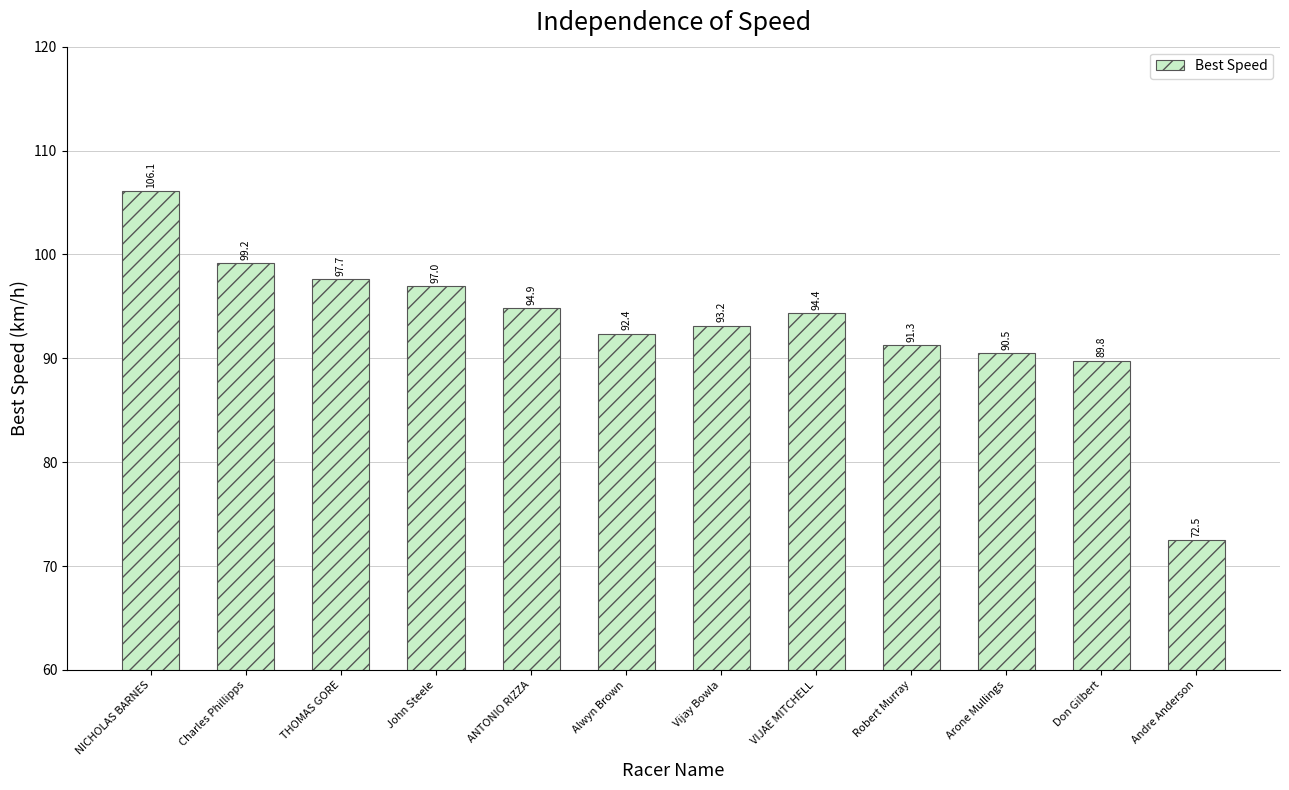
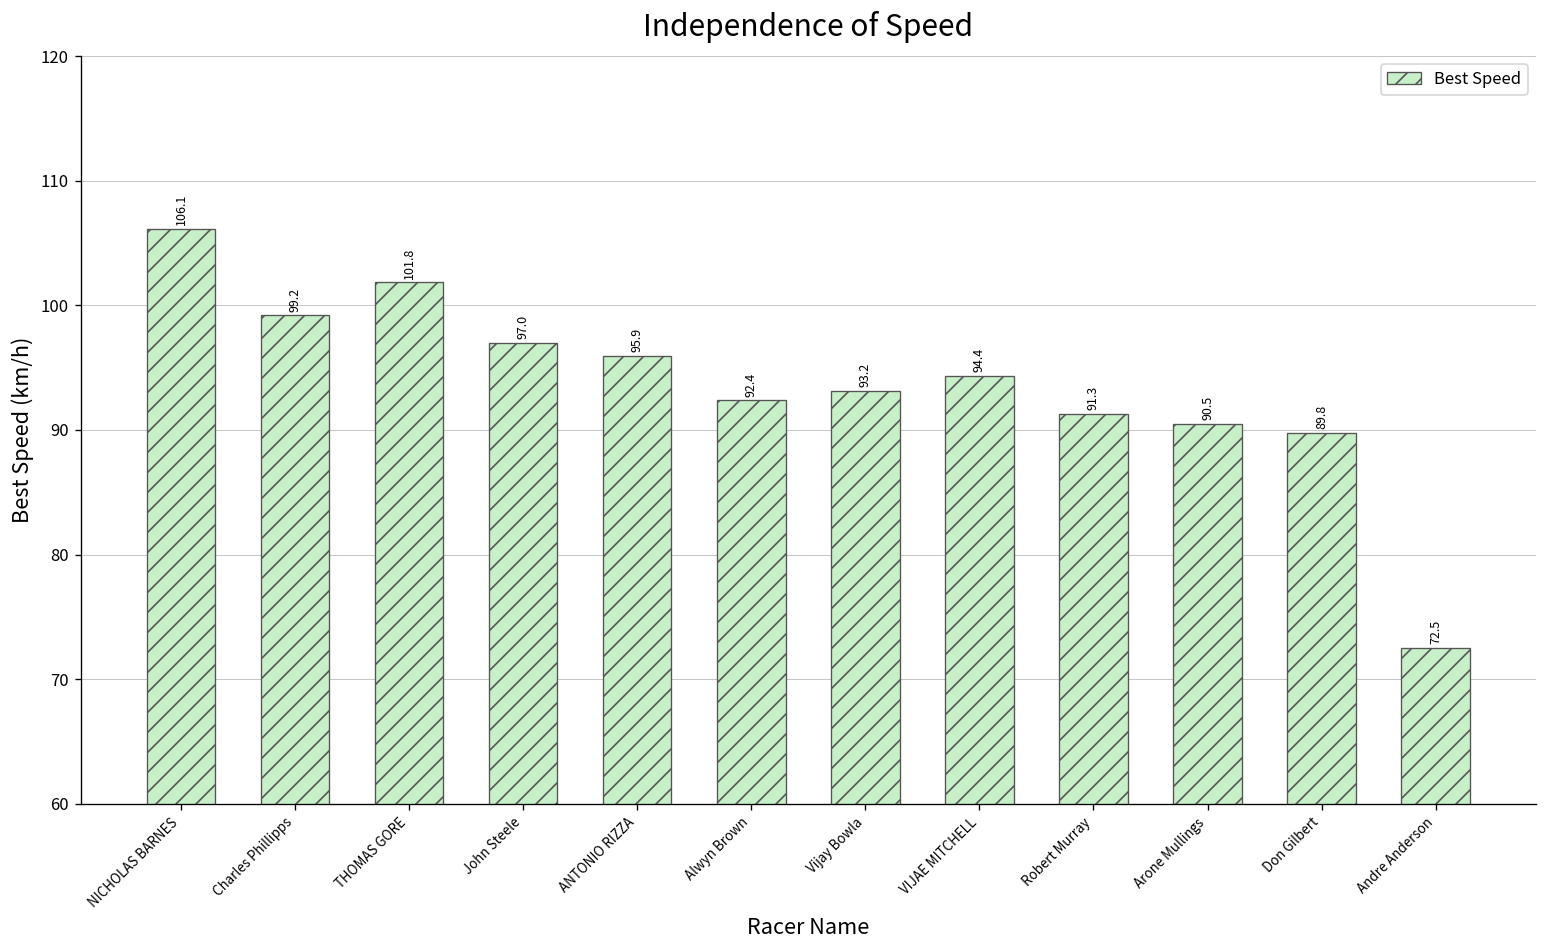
  {
    "NICHOLAS BARNES": 106.1,
    "Charles Phillipps": 99.2,
-   "THOMAS GORE": 97.7,
+   "THOMAS GORE": 101.8,
    "John Steele": 97.0,
-   "ANTONIO RIZZA": 94.9,
+   "ANTONIO RIZZA": 95.9,
    "Alwyn Brown": 92.4,
    "Vijay Bowla": 93.2,
    "VIJAE MITCHELL": 94.4,
    "Robert Murray": 91.3,
    "Arone Mullings": 90.5,
    "Don Gilbert": 89.8,
    "Andre Anderson": 72.5
  }
